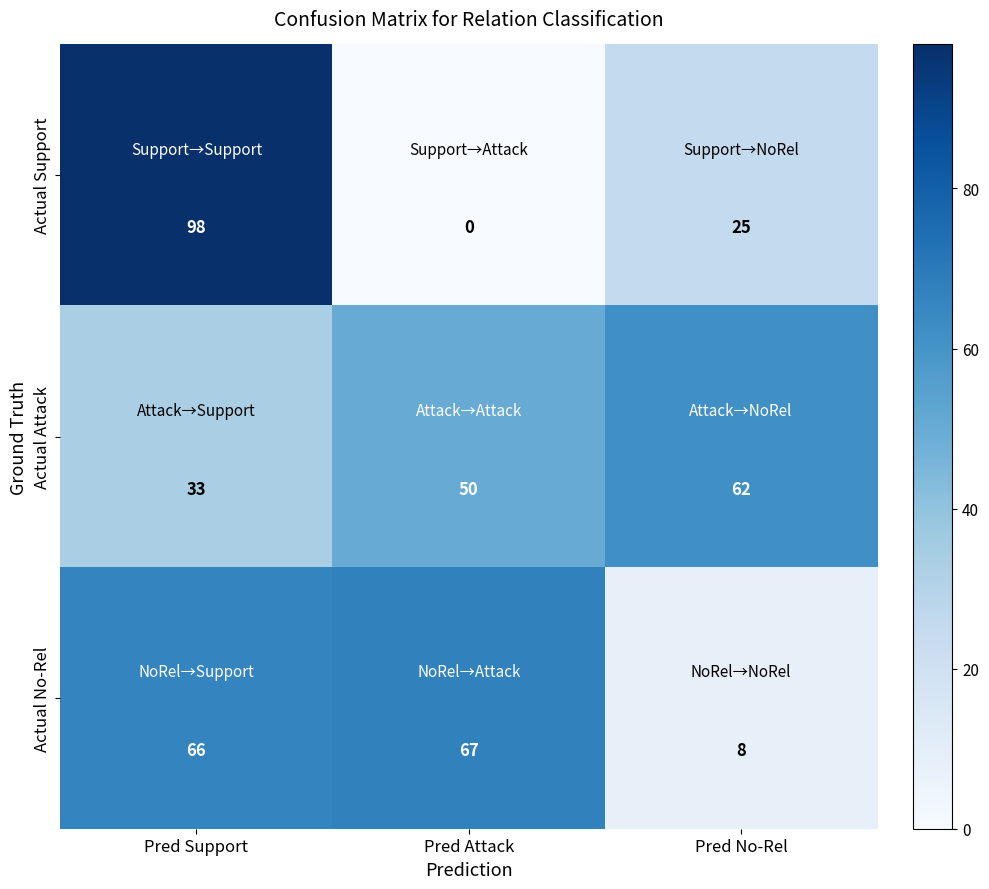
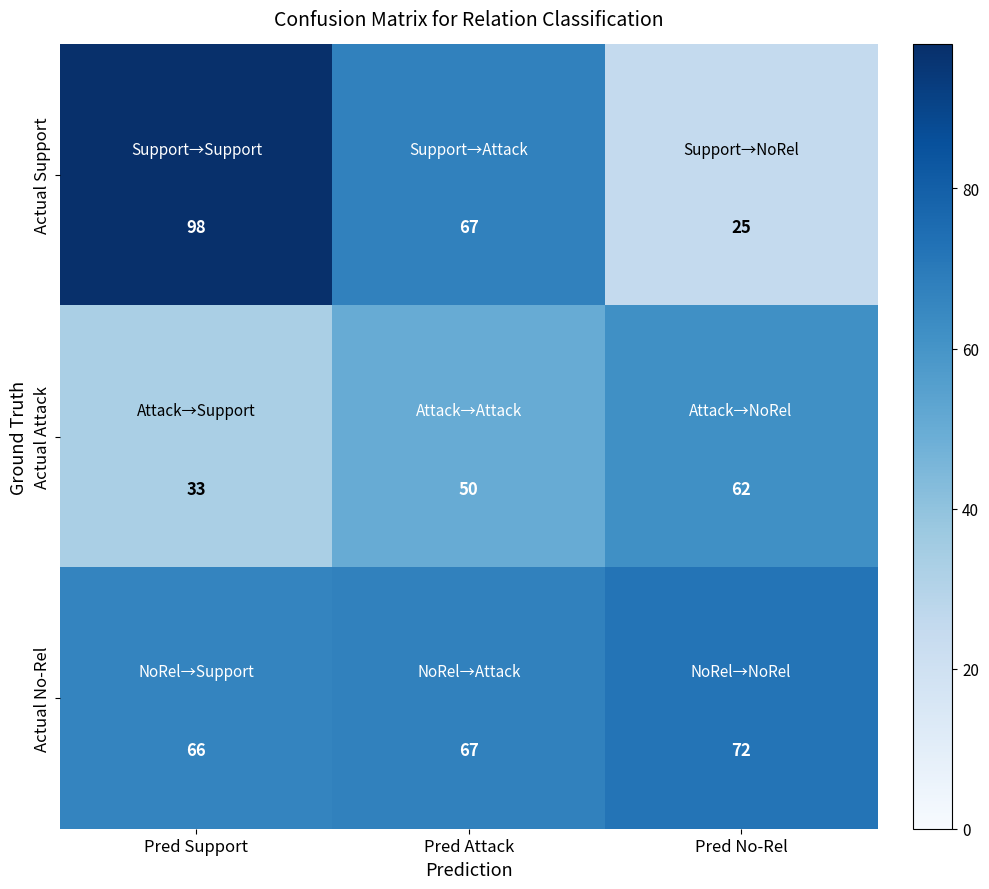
  {
    "Actual Support": {
-     "Pred Attack": 0
+     "Pred Attack": 67
    },
    "Actual No-Rel": {
-     "Pred No-Rel": 8
+     "Pred No-Rel": 72
    }
  }
